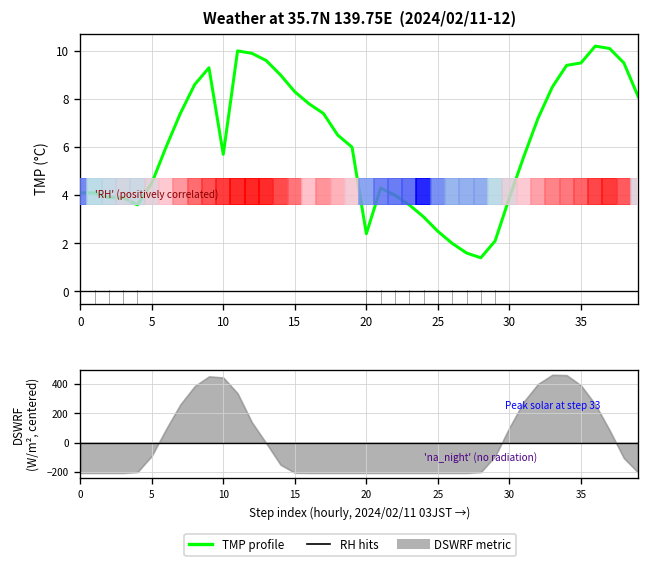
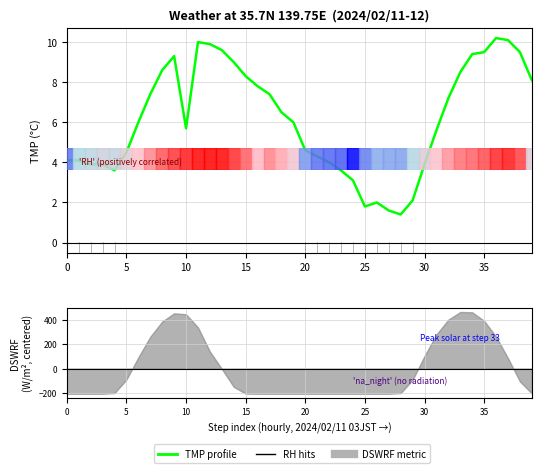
  {
    "Weather at 35.7N 139.75E (2024/02/11-12)": {
      "0": 4.1,
      "5": 4.5,
      "10": 5.7,
      "15": 8.3,
-     "20": 2.4,
-     "25": 2.5,
+     "20": 4.6,
+     "25": 1.8,
      "30": 3.9,
      "35": 9.5
    }
  }
